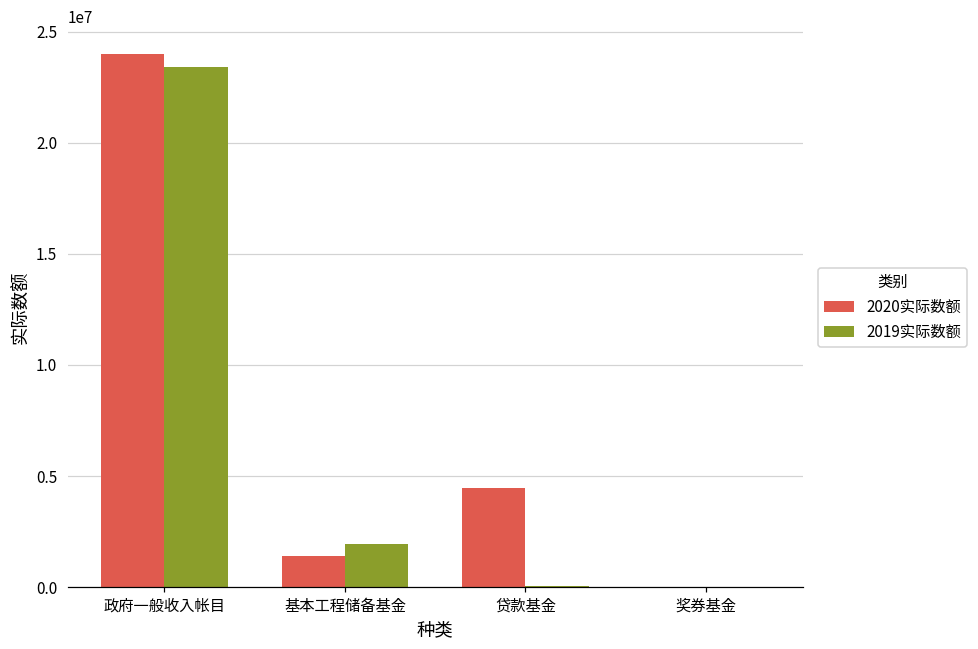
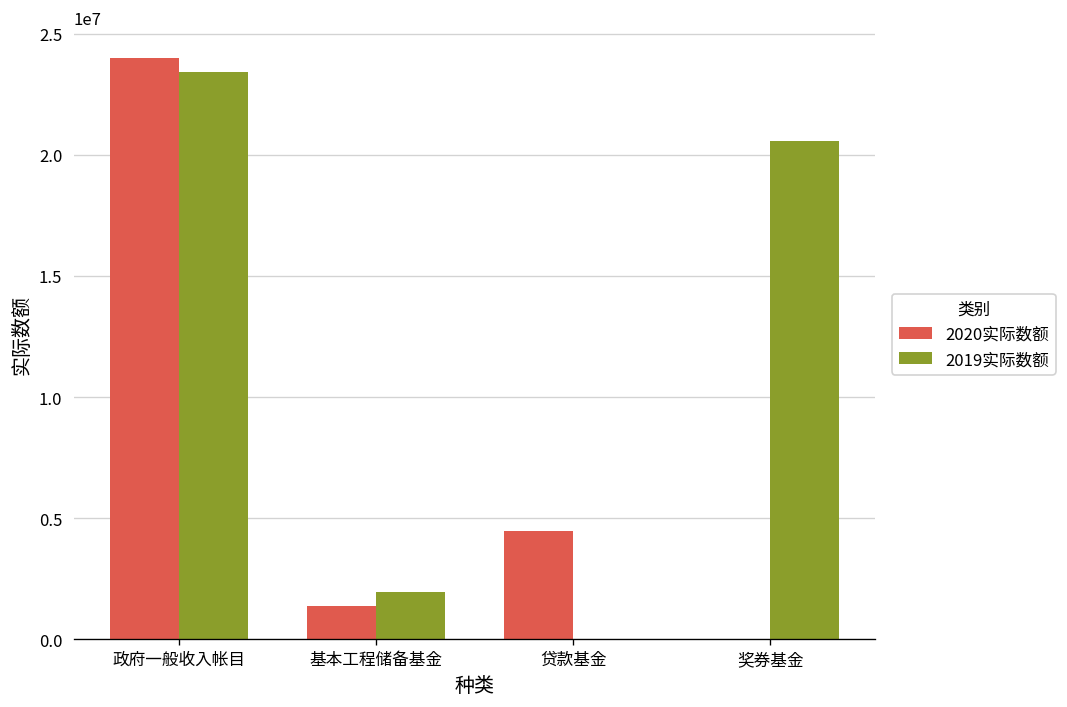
  {
    "2020实际数额": {
      "政府一般收入帐目": 24000000,
      "基本工程储备基金": 1400000,
      "贷款基金": 4500000
    },
    "2019实际数额": {
      "政府一般收入帐目": 23400000,
      "基本工程储备基金": 2000000,
-     "奖券基金": 0
+     "奖券基金": 20600000
    }
  }
